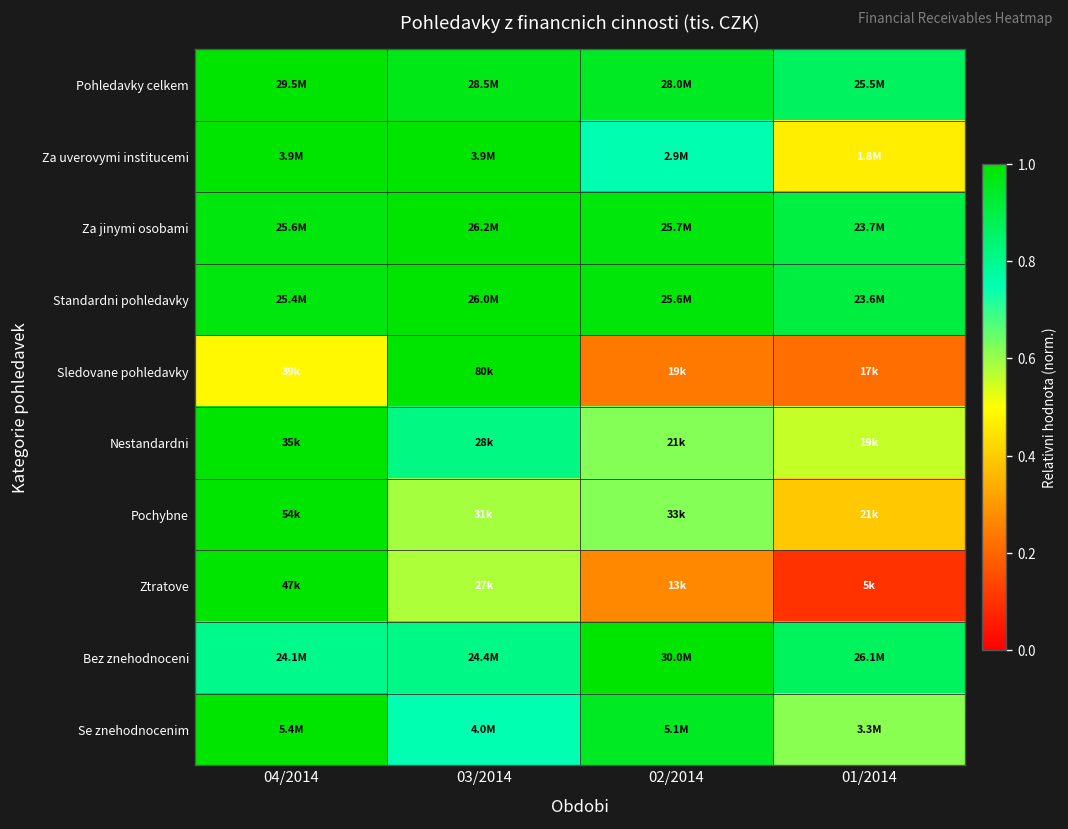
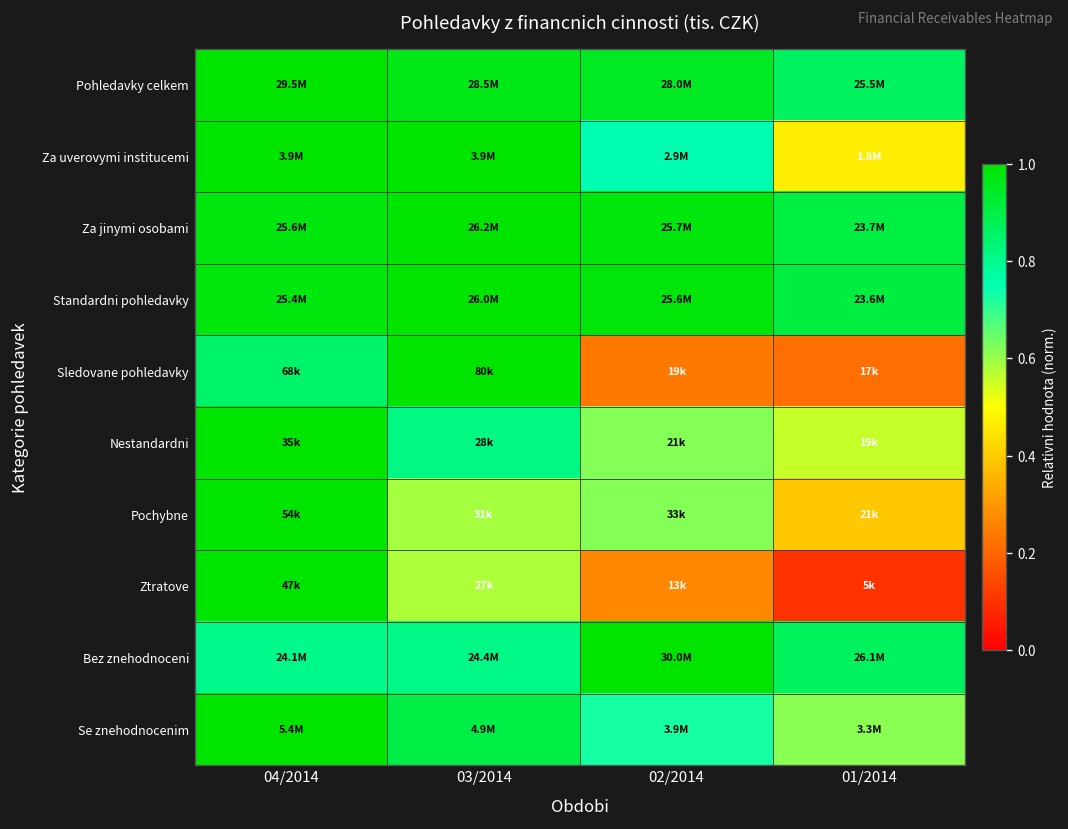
  {
    "Pohledavky celkem": {
      "04/2014": "29.5M",
      "03/2014": "28.5M",
      "02/2014": "28.0M",
      "01/2014": "25.5M"
    },
    "Za uverovymi institucemi": {
      "04/2014": "3.9M",
      "03/2014": "3.9M",
      "02/2014": "2.9M",
      "01/2014": "1.8M"
    },
    "Za jinymi osobami": {
      "04/2014": "25.6M",
      "03/2014": "26.2M",
      "02/2014": "25.7M",
      "01/2014": "23.7M"
    },
    "Standardni pohledavky": {
      "04/2014": "25.4M",
      "03/2014": "26.0M",
      "02/2014": "25.6M",
      "01/2014": "23.6M"
    },
    "Sledovane pohledavky": {
-     "04/2014": "39k",
+     "04/2014": "68k",
      "03/2014": "80k",
      "02/2014": "19k",
      "01/2014": "17k"
    },
    "Nestandardni": {
      "04/2014": "35k",
      "03/2014": "28k",
      "02/2014": "21k",
      "01/2014": "19k"
    },
    "Pochybne": {
      "04/2014": "54k",
      "03/2014": "31k",
      "02/2014": "33k",
      "01/2014": "21k"
    },
    "Ztratove": {
      "04/2014": "47k",
      "03/2014": "27k",
      "02/2014": "13k",
      "01/2014": "5k"
    },
    "Bez znehodnoceni": {
      "04/2014": "24.1M",
      "03/2014": "24.4M",
      "02/2014": "30.0M",
      "01/2014": "26.1M"
    },
    "Se znehodnocenim": {
      "04/2014": "5.4M",
-     "03/2014": "4.0M",
-     "02/2014": "5.1M",
+     "03/2014": "4.9M",
+     "02/2014": "3.9M",
      "01/2014": "3.3M"
    }
  }
